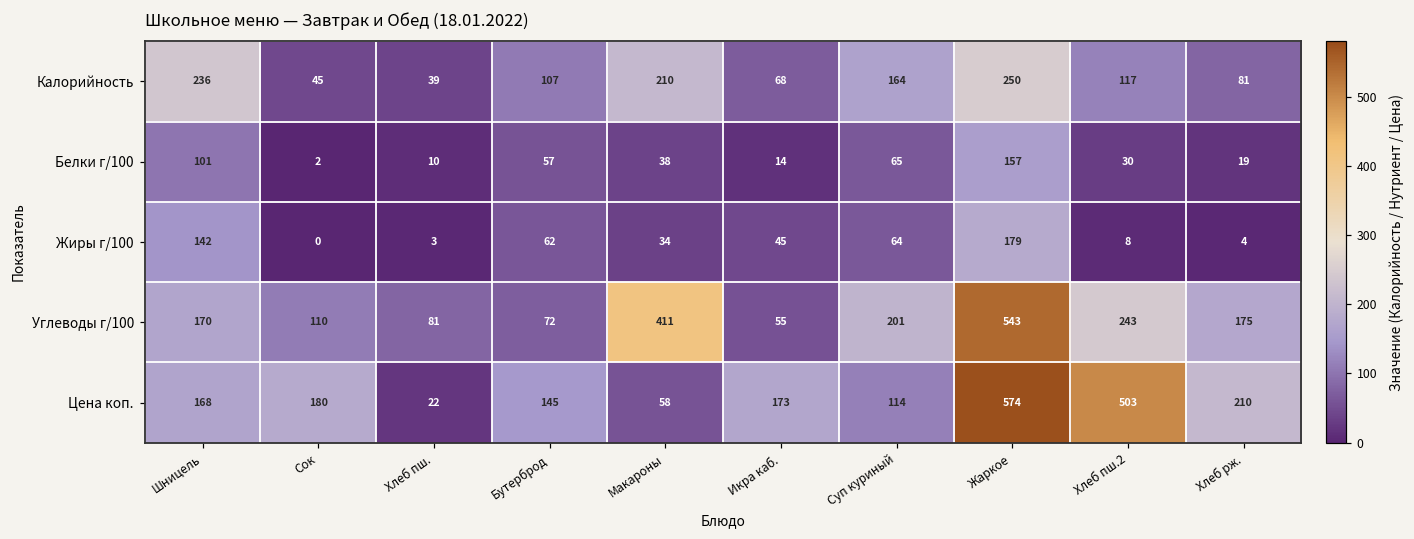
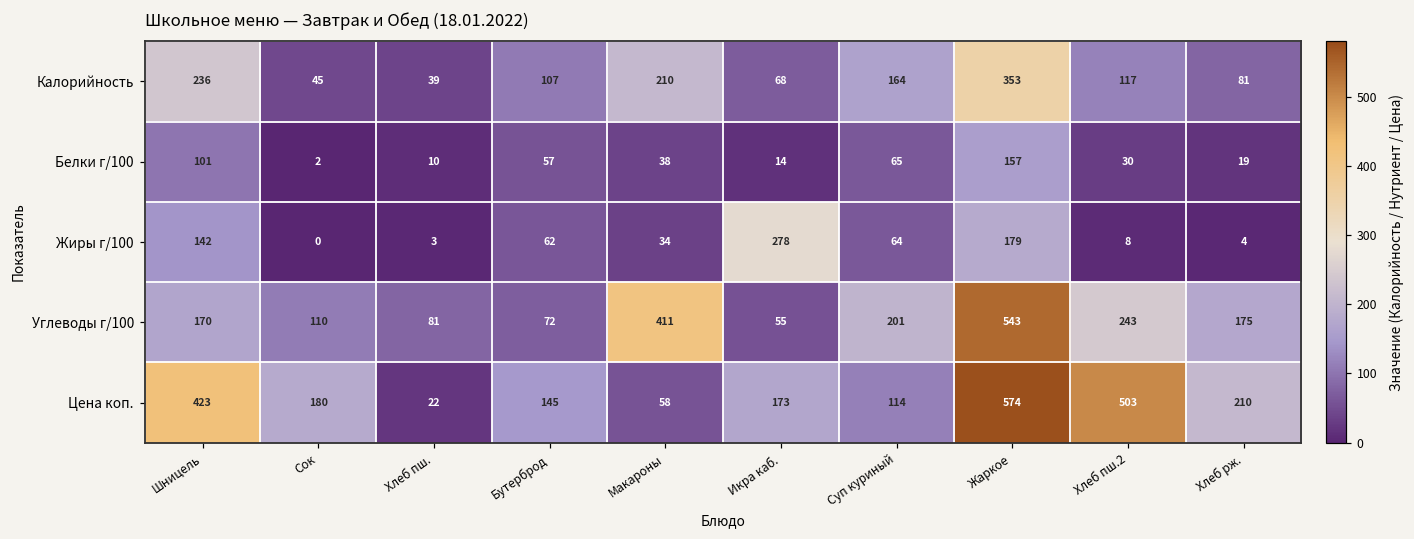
  {
    "Калорийность": {
      "Шницель": 236,
      "Сок": 45,
      "Хлеб пш.": 39,
      "Бутерброд": 107,
      "Макароны": 210,
      "Икра каб.": 68,
      "Суп куриный": 164,
-     "Жаркое": 250,
+     "Жаркое": 353,
      "Хлеб пш.2": 117,
      "Хлеб рж.": 81
    },
    "Белки г/100": {
      "Шницель": 101,
      "Сок": 2,
      "Хлеб пш.": 10,
      "Бутерброд": 57,
      "Макароны": 38,
      "Икра каб.": 14,
      "Суп куриный": 65,
      "Жаркое": 157,
      "Хлеб пш.2": 30,
      "Хлеб рж.": 19
    },
    "Жиры г/100": {
      "Шницель": 142,
      "Сок": 0,
      "Хлеб пш.": 3,
      "Бутерброд": 62,
      "Макароны": 34,
-     "Икра каб.": 45,
+     "Икра каб.": 278,
      "Суп куриный": 64,
      "Жаркое": 179,
      "Хлеб пш.2": 8,
      "Хлеб рж.": 4
    },
    "Углеводы г/100": {
      "Шницель": 170,
      "Сок": 110,
      "Хлеб пш.": 81,
      "Бутерброд": 72,
      "Макароны": 411,
      "Икра каб.": 55,
      "Суп куриный": 201,
      "Жаркое": 543,
      "Хлеб пш.2": 243,
      "Хлеб рж.": 175
    },
    "Цена коп.": {
-     "Шницель": 168,
+     "Шницель": 423,
      "Сок": 180,
      "Хлеб пш.": 22,
      "Бутерброд": 145,
      "Макароны": 58,
      "Икра каб.": 173,
      "Суп куриный": 114,
      "Жаркое": 574,
      "Хлеб пш.2": 503,
      "Хлеб рж.": 210
    }
  }
